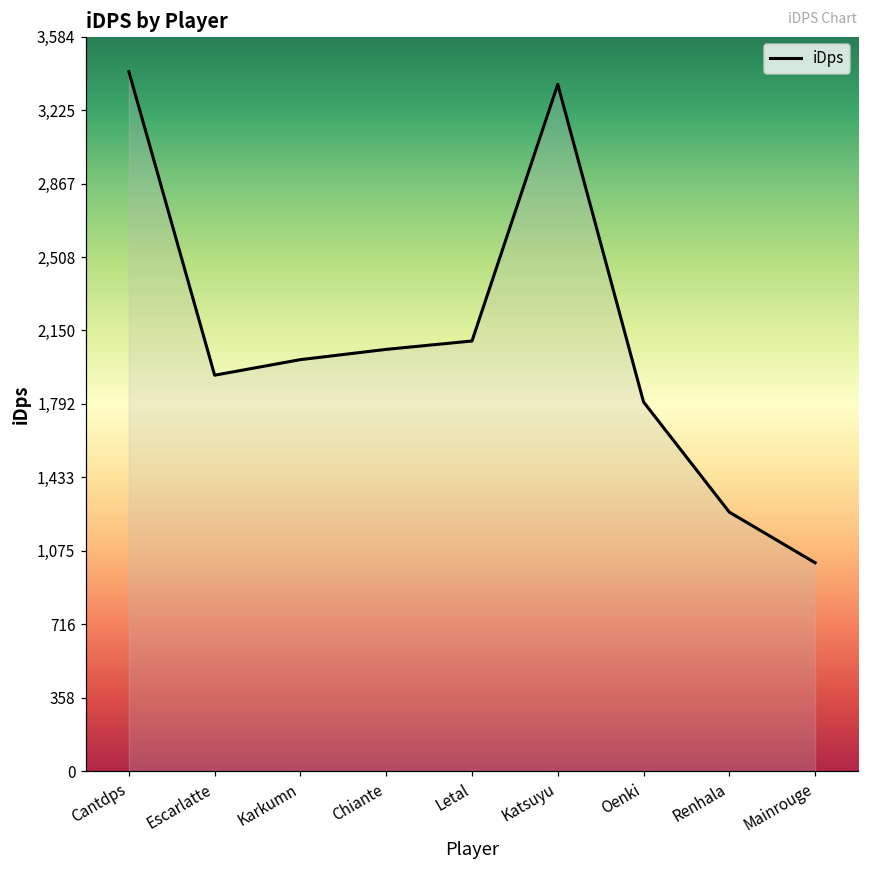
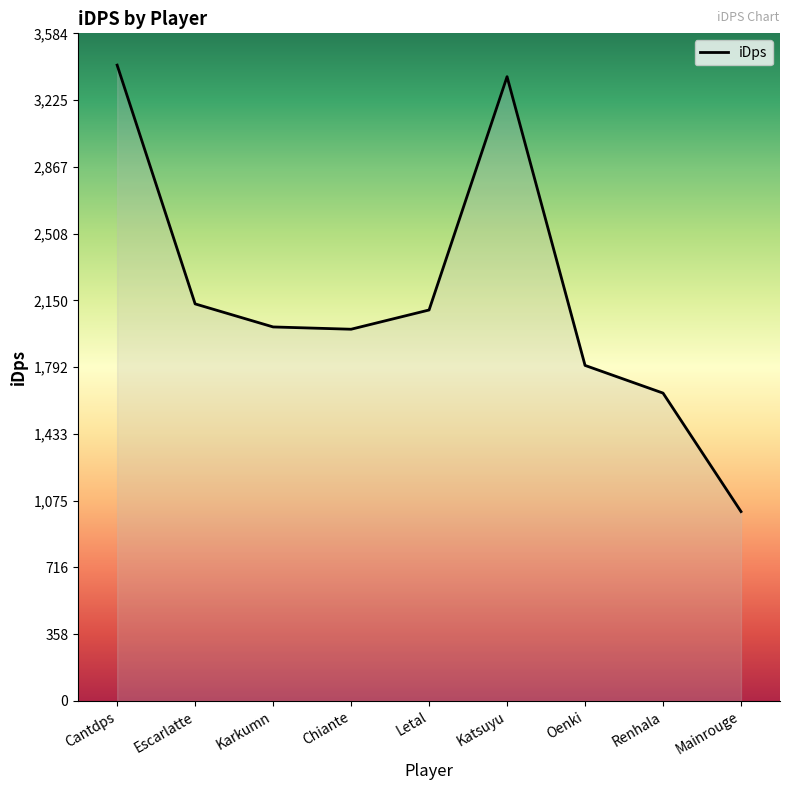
  {
    "Cantdps": "3,410",
-   "Escarlatte": "1,930",
+   "Escarlatte": "2,130",
    "Karkumn": "2,010",
-   "Chiante": "2,060",
+   "Chiante": "2,000",
    "Letal": "2,100",
    "Katsuyu": "3,350",
    "Oenki": "1,800",
-   "Renhala": "1,260",
+   "Renhala": "1,650",
    "Mainrouge": "1,020"
  }
